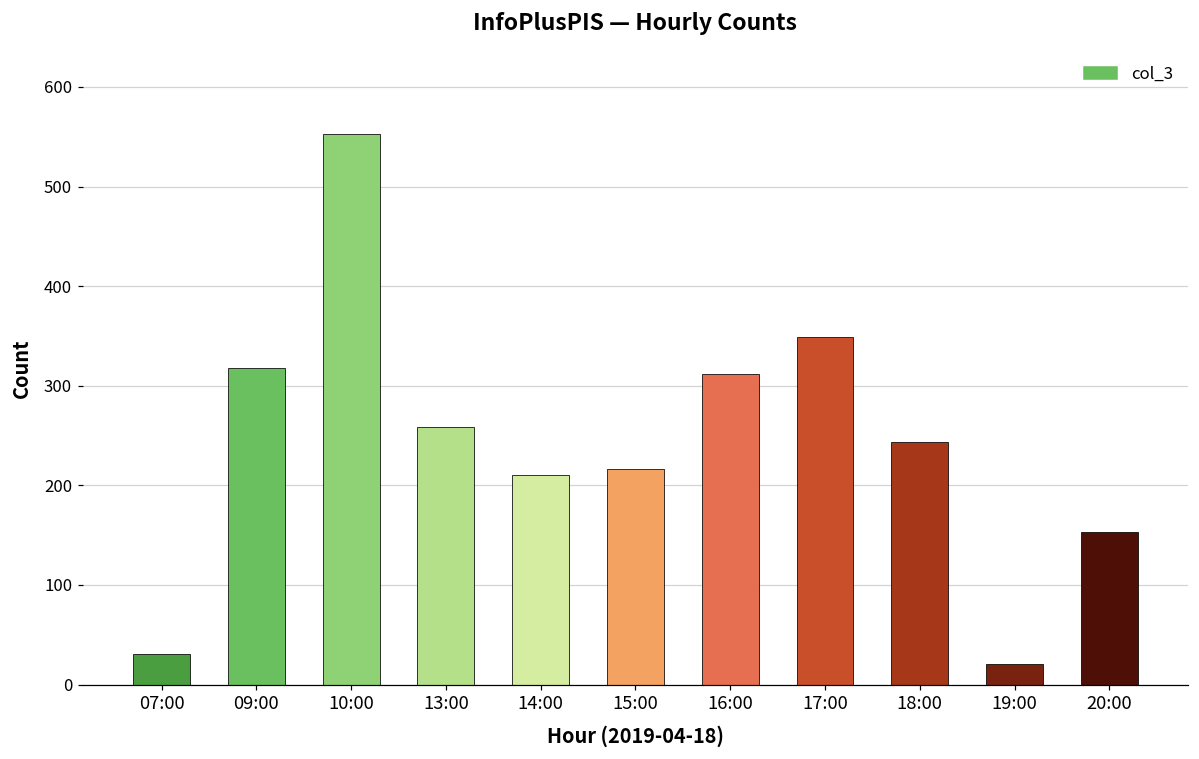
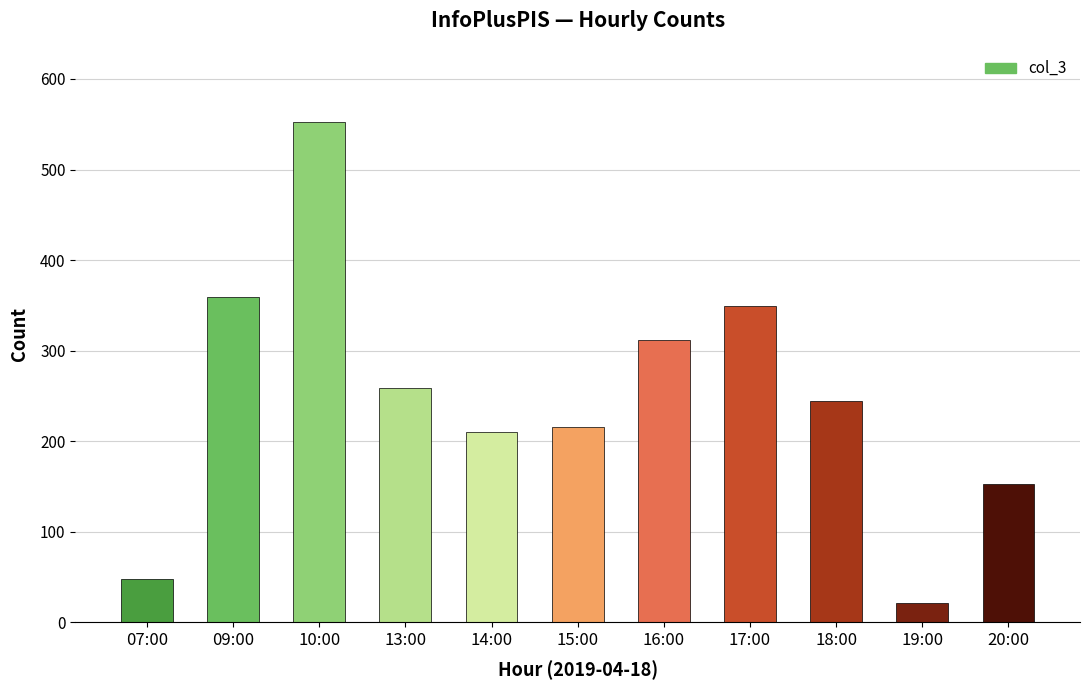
  {
-   "07:00": 30,
-   "09:00": 320,
+   "07:00": 50,
+   "09:00": 360,
    "10:00": 550,
    "13:00": 260,
    "14:00": 210,
    "15:00": 220,
    "16:00": 310,
    "17:00": 350,
    "18:00": 240,
    "19:00": 20,
    "20:00": 150
  }
